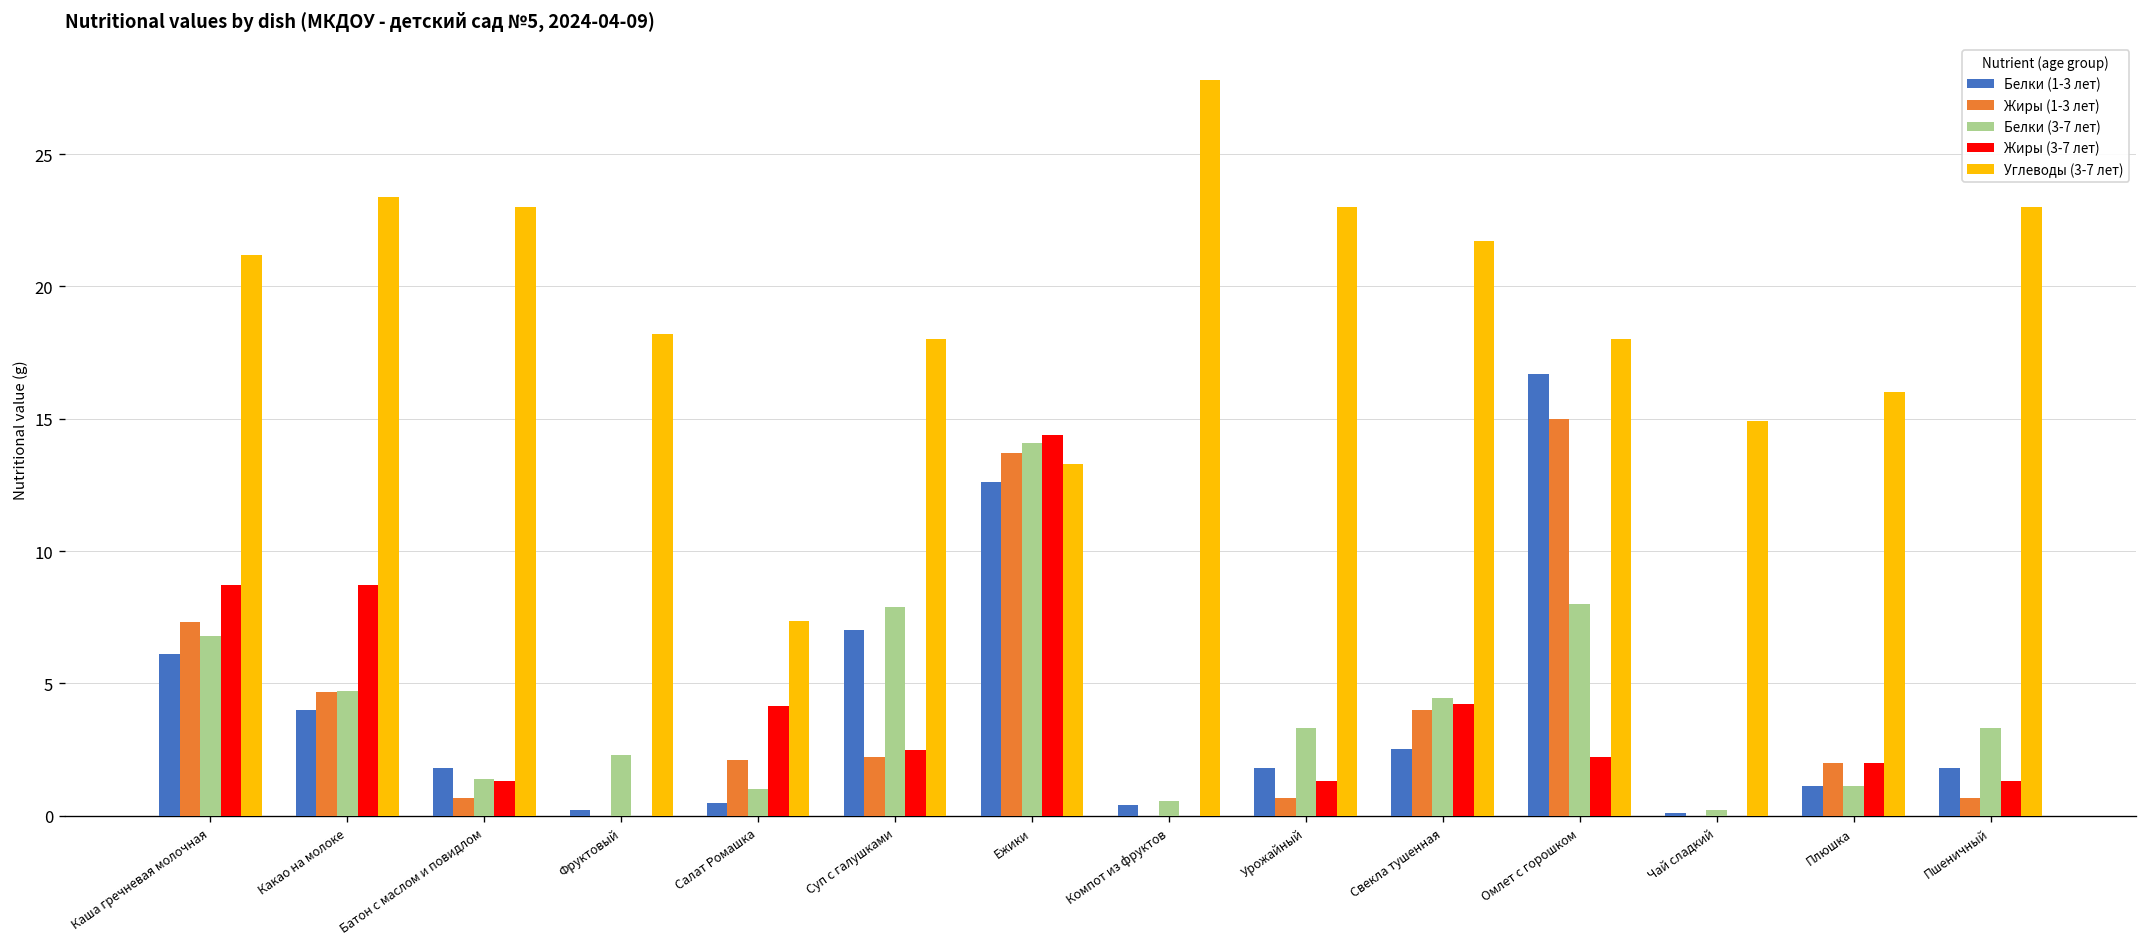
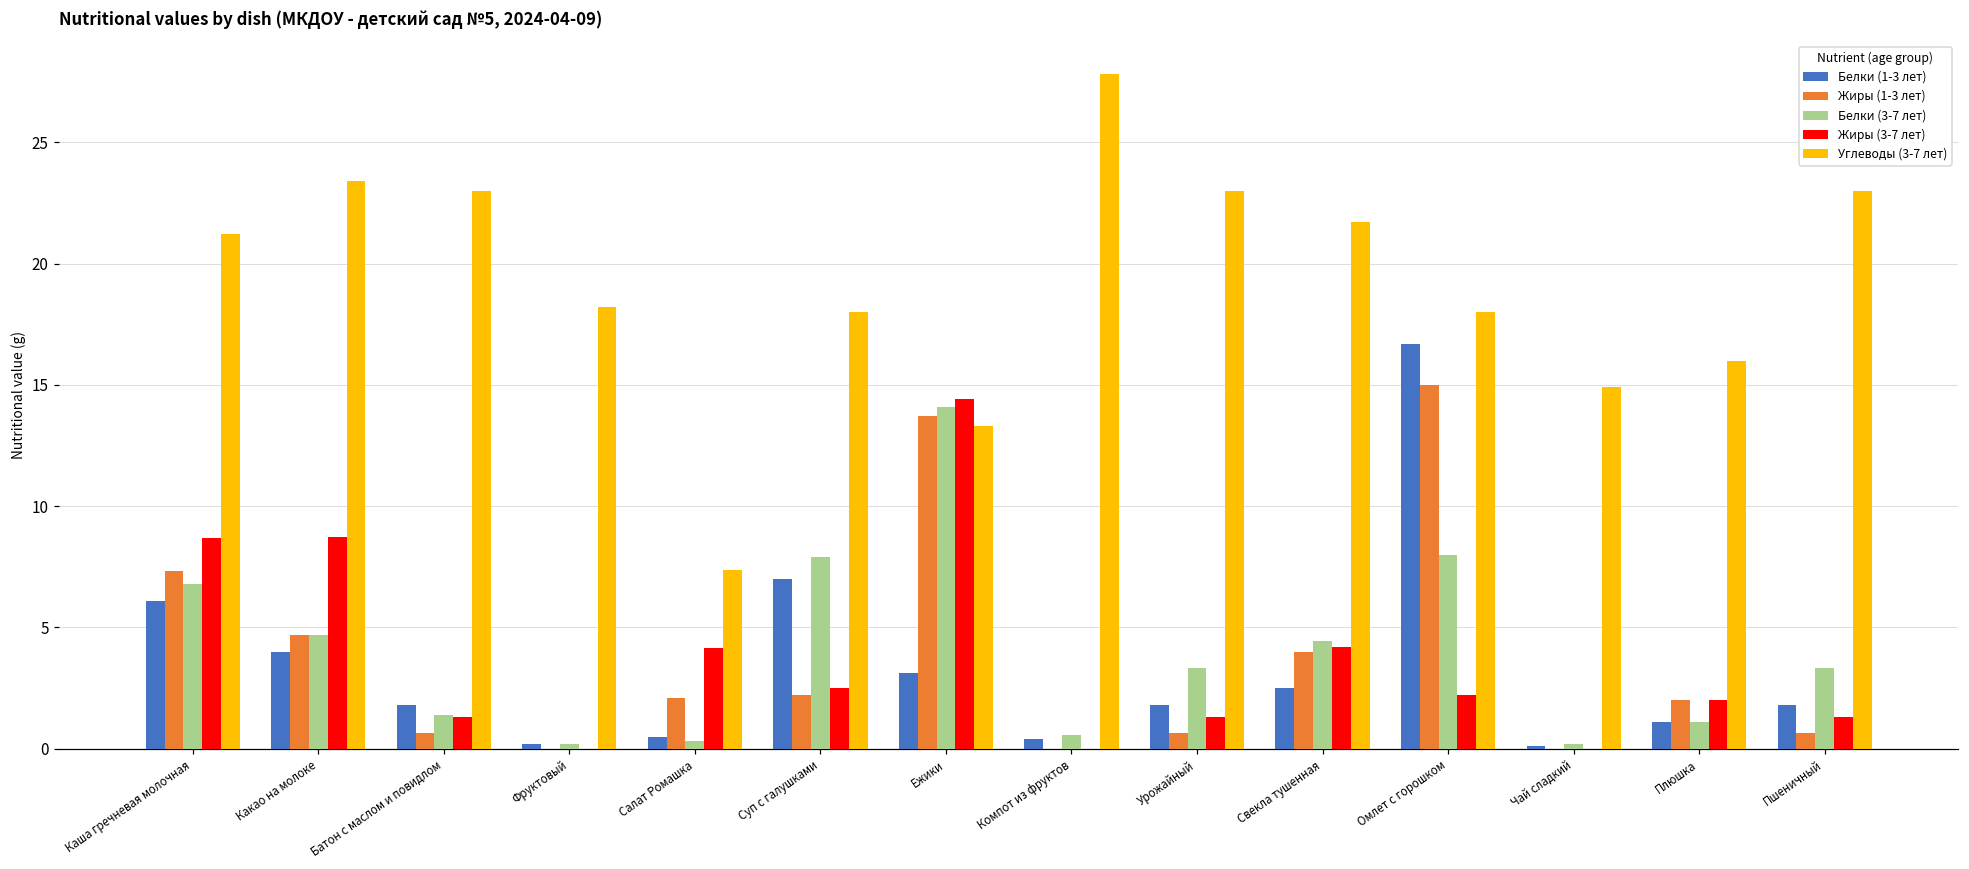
  {
    "Белки (1-3 лет)": {
      "Каша гречневая молочная": 6.1,
      "Какао на молоке": 4.0,
      "Батон с маслом и повидлом": 1.8,
      "Фруктовый": 0.2,
      "Салат Ромашка": 0.5,
      "Суп с галушками": 7.0,
-     "Ежики": 12.6,
+     "Ежики": 3.1,
      "Компот из фруктов": 0.4,
      "Урожайный": 1.8,
      "Свекла тушенная": 2.5,
      "Омлет с горошком": 16.7,
      "Плюшка": 1.1,
      "Пшеничный": 1.8
    },
    "Жиры (1-3 лет)": {
      "Каша гречневая молочная": 7.3,
      "Какао на молоке": 4.7,
      "Батон с маслом и повидлом": 0.7,
      "Фруктовый": 0.0,
      "Салат Ромашка": 2.1,
      "Суп с галушками": 2.2,
      "Ежики": 13.7,
      "Компот из фруктов": 0.0,
      "Урожайный": 0.7,
      "Свекла тушенная": 4.0,
      "Омлет с горошком": 15.0,
      "Чай сладкий": 0.0,
      "Плюшка": 2.0,
      "Пшеничный": 0.7
    },
    "Белки (3-7 лет)": {
      "Каша гречневая молочная": 6.8,
      "Какао на молоке": 4.7,
      "Батон с маслом и повидлом": 1.4,
-     "Фруктовый": 2.3,
-     "Салат Ромашка": 1.0,
+     "Фруктовый": 0.2,
+     "Салат Ромашка": 0.3,
      "Суп с галушками": 7.9,
      "Ежики": 14.1,
      "Компот из фруктов": 0.5,
      "Урожайный": 3.3,
      "Свекла тушенная": 4.4,
      "Омлет с горошком": 8.0,
      "Чай сладкий": 0.2,
      "Плюшка": 1.1,
      "Пшеничный": 3.3
    },
    "Жиры (3-7 лет)": {
      "Каша гречневая молочная": 8.7,
      "Какао на молоке": 8.7,
      "Батон с маслом и повидлом": 1.3,
      "Фруктовый": 0.0,
      "Салат Ромашка": 4.2,
      "Суп с галушками": 2.5,
      "Ежики": 14.4,
      "Компот из фруктов": 0.0,
      "Урожайный": 1.3,
      "Свекла тушенная": 4.2,
      "Омлет с горошком": 2.2,
      "Чай сладкий": 0.0,
      "Плюшка": 2.0,
      "Пшеничный": 1.3
    },
    "Углеводы (3-7 лет)": {
      "Каша гречневая молочная": 21.2,
      "Какао на молоке": 23.4,
      "Батон с маслом и повидлом": 23.0,
      "Фруктовый": 18.2,
      "Салат Ромашка": 7.4,
      "Суп с галушками": 18.0,
      "Ежики": 13.3,
      "Компот из фруктов": 27.8,
      "Урожайный": 23.0,
      "Свекла тушенная": 21.7,
      "Омлет с горошком": 18.0,
      "Чай сладкий": 14.9,
      "Плюшка": 16.0,
      "Пшеничный": 23.0
    }
  }
